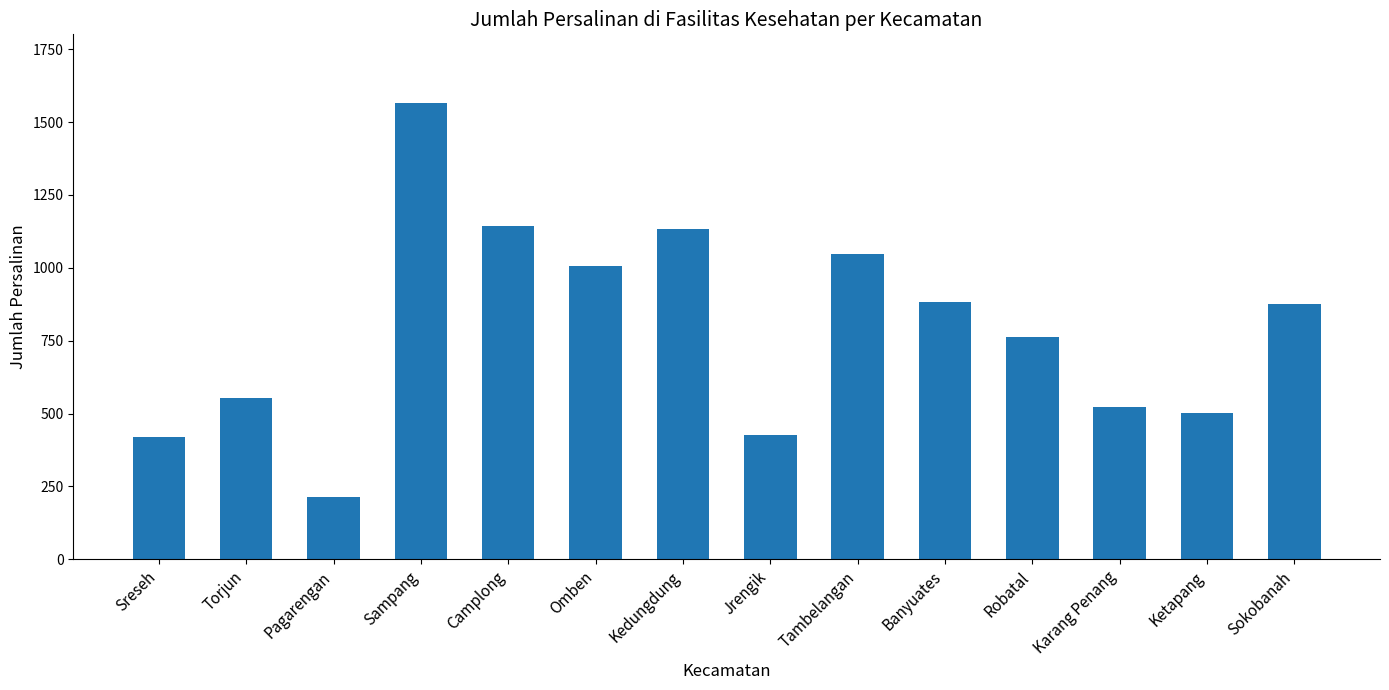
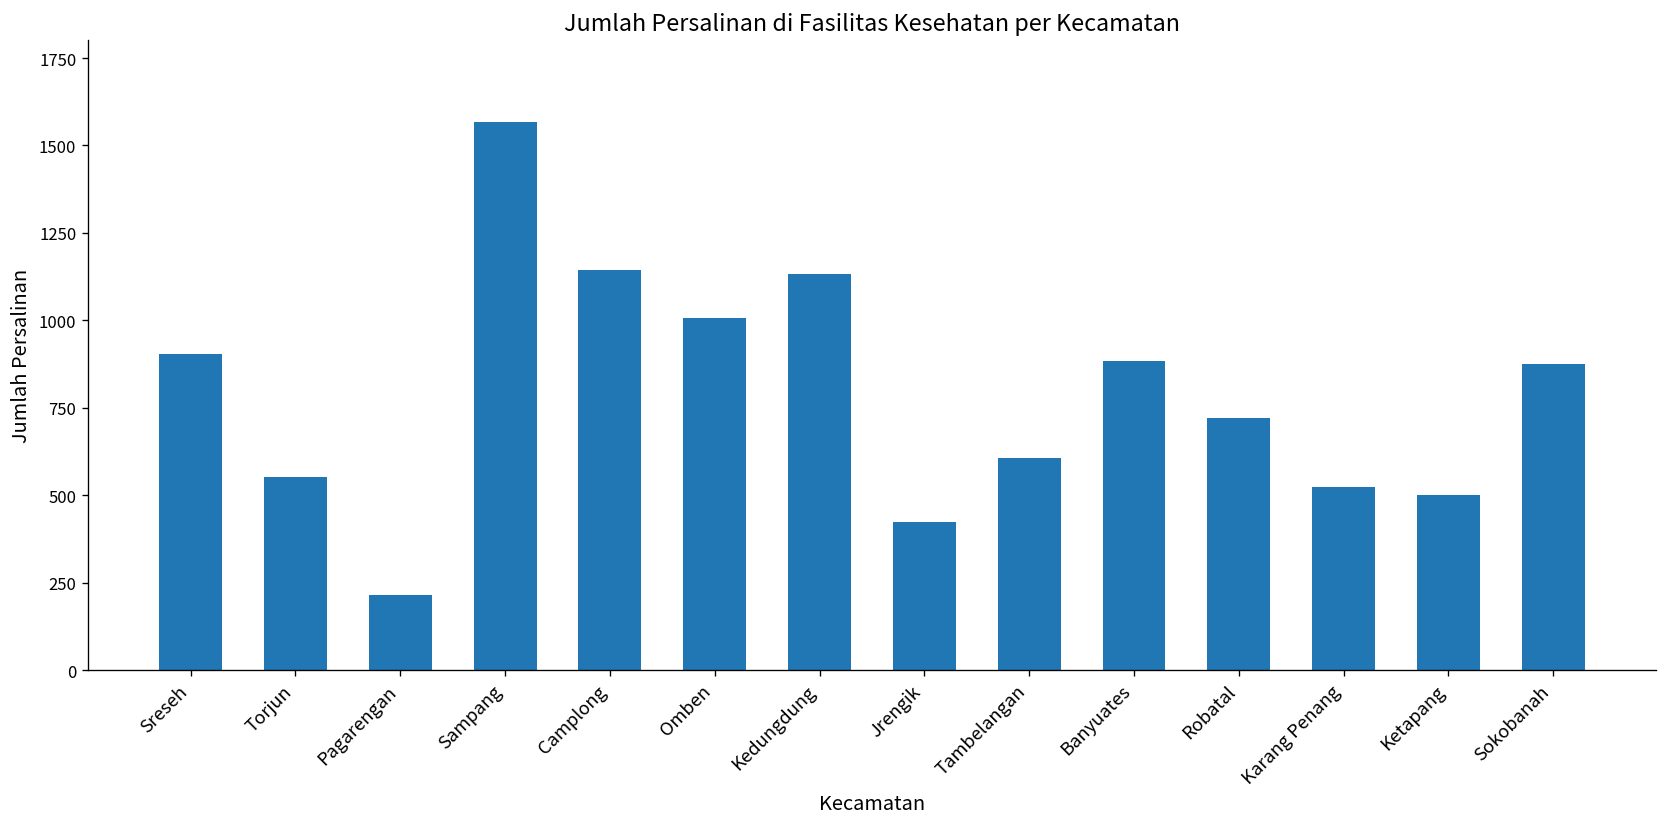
  {
-   "Sreseh": 420,
+   "Sreseh": 900,
    "Torjun": 550,
    "Pagarengan": 220,
    "Sampang": 1570,
    "Camplong": 1150,
    "Omben": 1010,
    "Kedungdung": 1130,
    "Jrengik": 430,
-   "Tambelangan": 1050,
+   "Tambelangan": 610,
    "Banyuates": 880,
-   "Robatal": 760,
+   "Robatal": 720,
    "Karang Penang": 520,
    "Ketapang": 500,
    "Sokobanah": 880
  }
